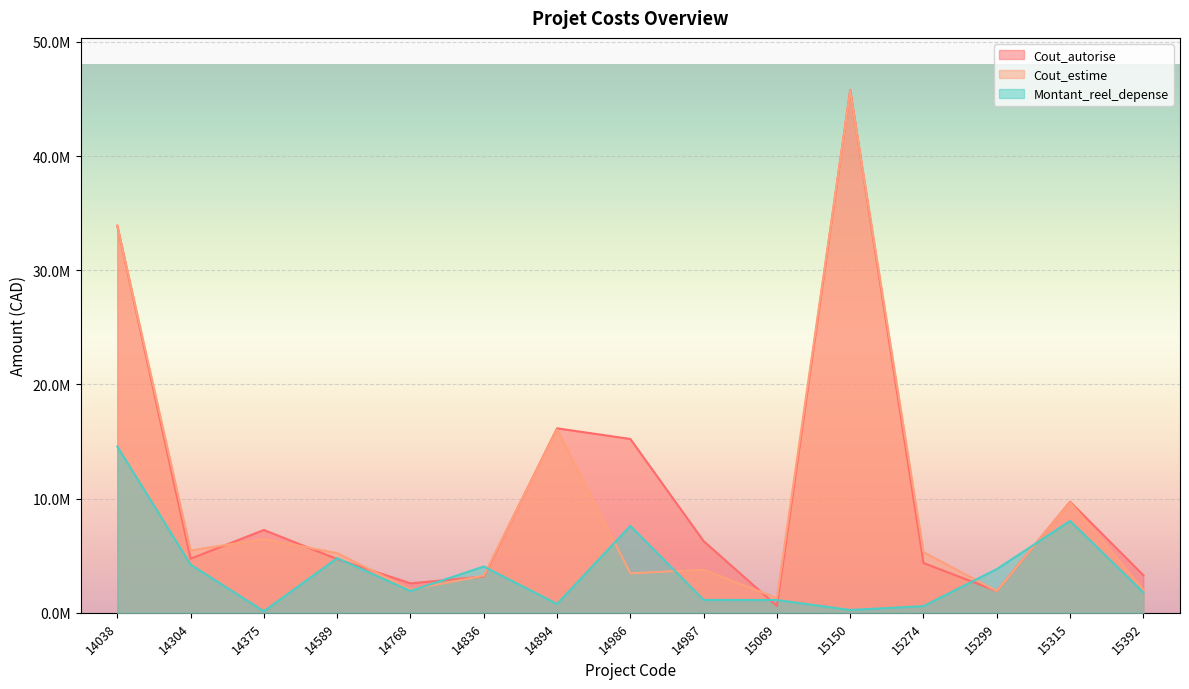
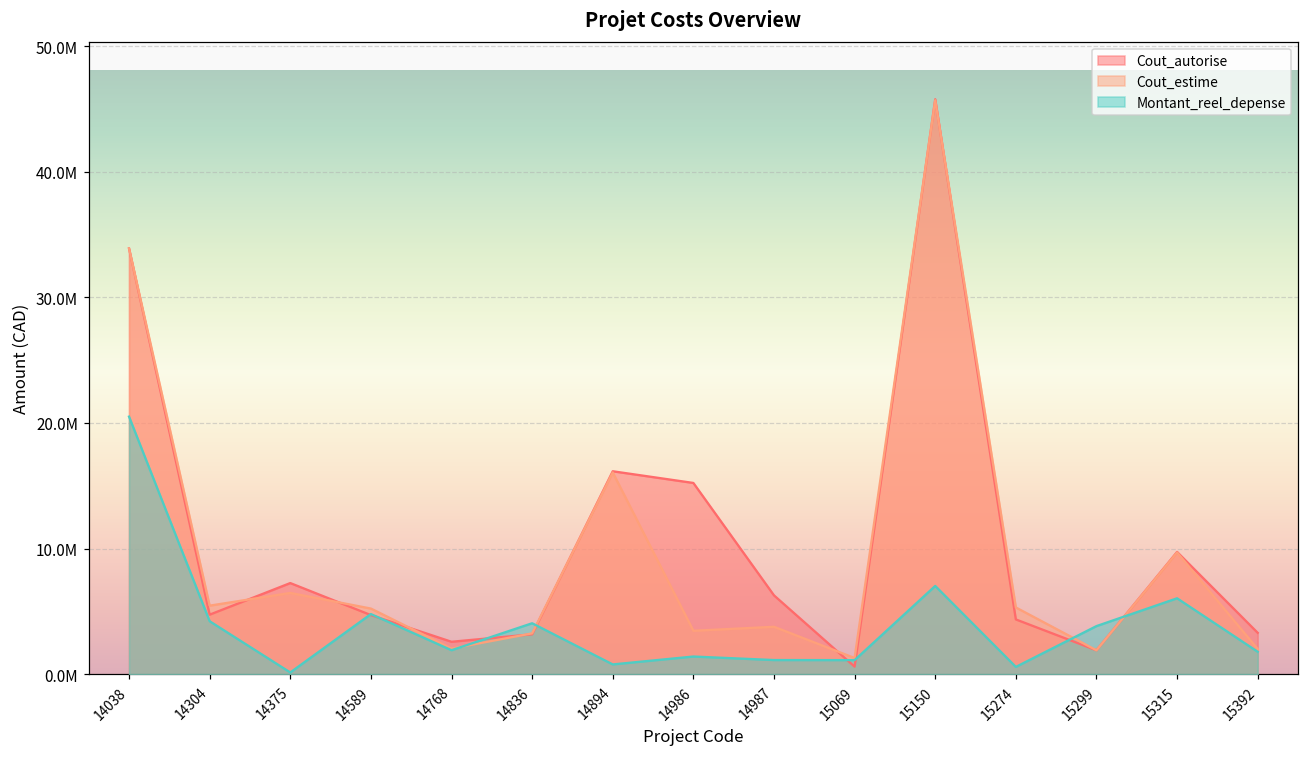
  {
    "Montant_reel_depense": {
-     "14038": 14600000,
+     "14038": 20500000,
      "14304": 4200000,
      "14375": 100000,
      "14836": 4100000,
      "14894": 800000,
-     "14986": 7600000,
+     "14986": 1400000,
      "14987": 1100000,
-     "15150": 200000,
+     "15150": 7000000,
      "15274": 600000,
      "15299": 3800000,
-     "15315": 8000000
+     "15315": 6000000
    }
  }
